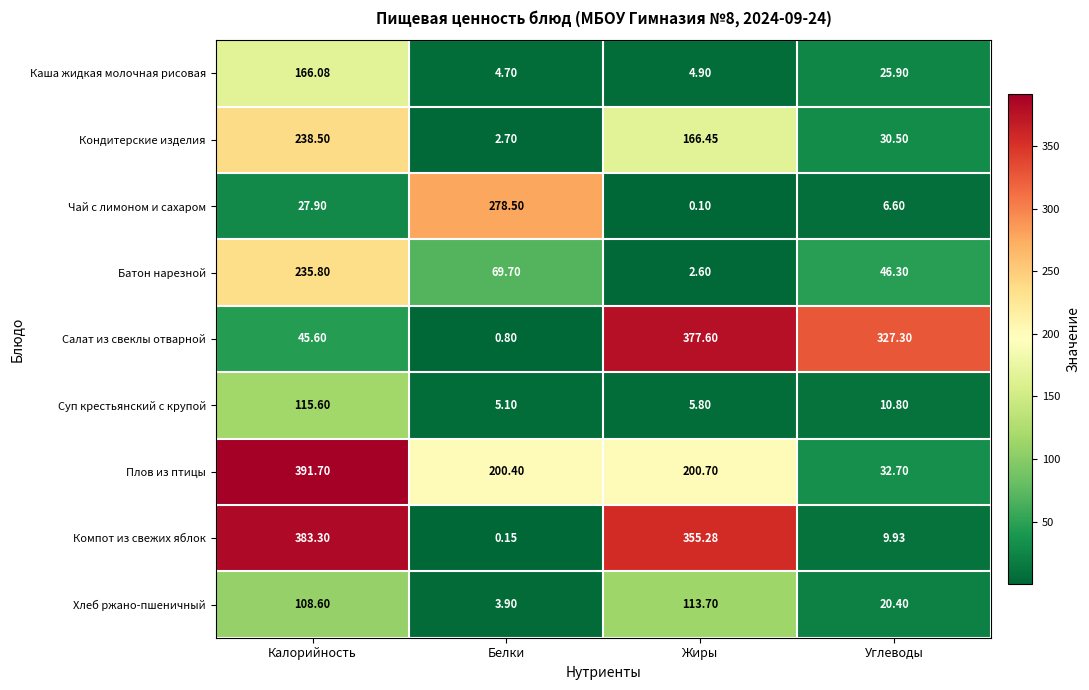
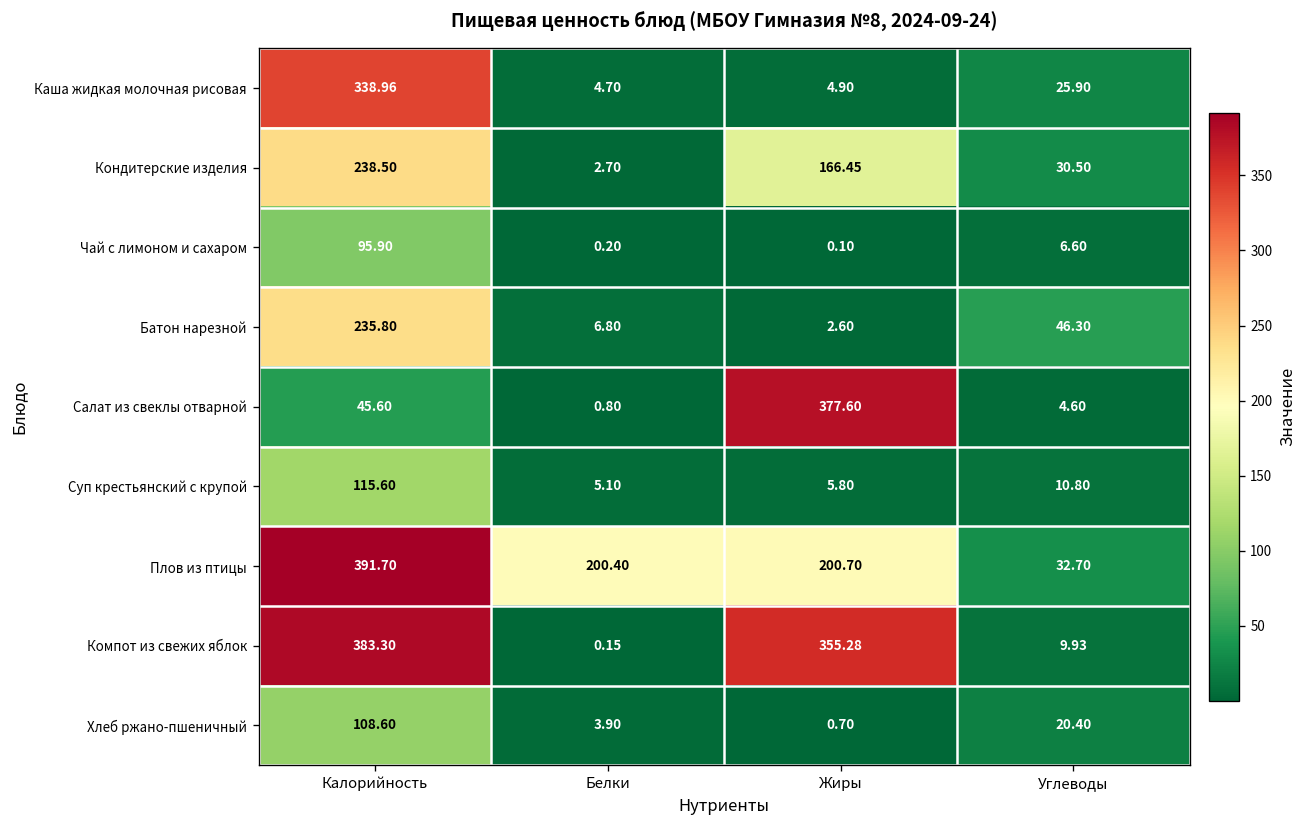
  {
    "Каша жидкая молочная рисовая": {
-     "Калорийность": 166.08,
+     "Калорийность": 338.96,
      "Белки": 4.70,
      "Жиры": 4.90,
      "Углеводы": 25.90
    },
    "Кондитерские изделия": {
      "Калорийность": 238.50,
      "Белки": 2.70,
      "Жиры": 166.45,
      "Углеводы": 30.50
    },
    "Чай с лимоном и сахаром": {
-     "Калорийность": 27.90,
-     "Белки": 278.50,
+     "Калорийность": 95.90,
+     "Белки": 0.20,
      "Жиры": 0.10,
      "Углеводы": 6.60
    },
    "Батон нарезной": {
      "Калорийность": 235.80,
-     "Белки": 69.70,
+     "Белки": 6.80,
      "Жиры": 2.60,
      "Углеводы": 46.30
    },
    "Салат из свеклы отварной": {
      "Калорийность": 45.60,
      "Белки": 0.80,
      "Жиры": 377.60,
-     "Углеводы": 327.30
+     "Углеводы": 4.60
    },
    "Суп крестьянский с крупой": {
      "Калорийность": 115.60,
      "Белки": 5.10,
      "Жиры": 5.80,
      "Углеводы": 10.80
    },
    "Плов из птицы": {
      "Калорийность": 391.70,
      "Белки": 200.40,
      "Жиры": 200.70,
      "Углеводы": 32.70
    },
    "Компот из свежих яблок": {
      "Калорийность": 383.30,
      "Белки": 0.15,
      "Жиры": 355.28,
      "Углеводы": 9.93
    },
    "Хлеб ржано-пшеничный": {
      "Калорийность": 108.60,
      "Белки": 3.90,
-     "Жиры": 113.70,
+     "Жиры": 0.70,
      "Углеводы": 20.40
    }
  }
